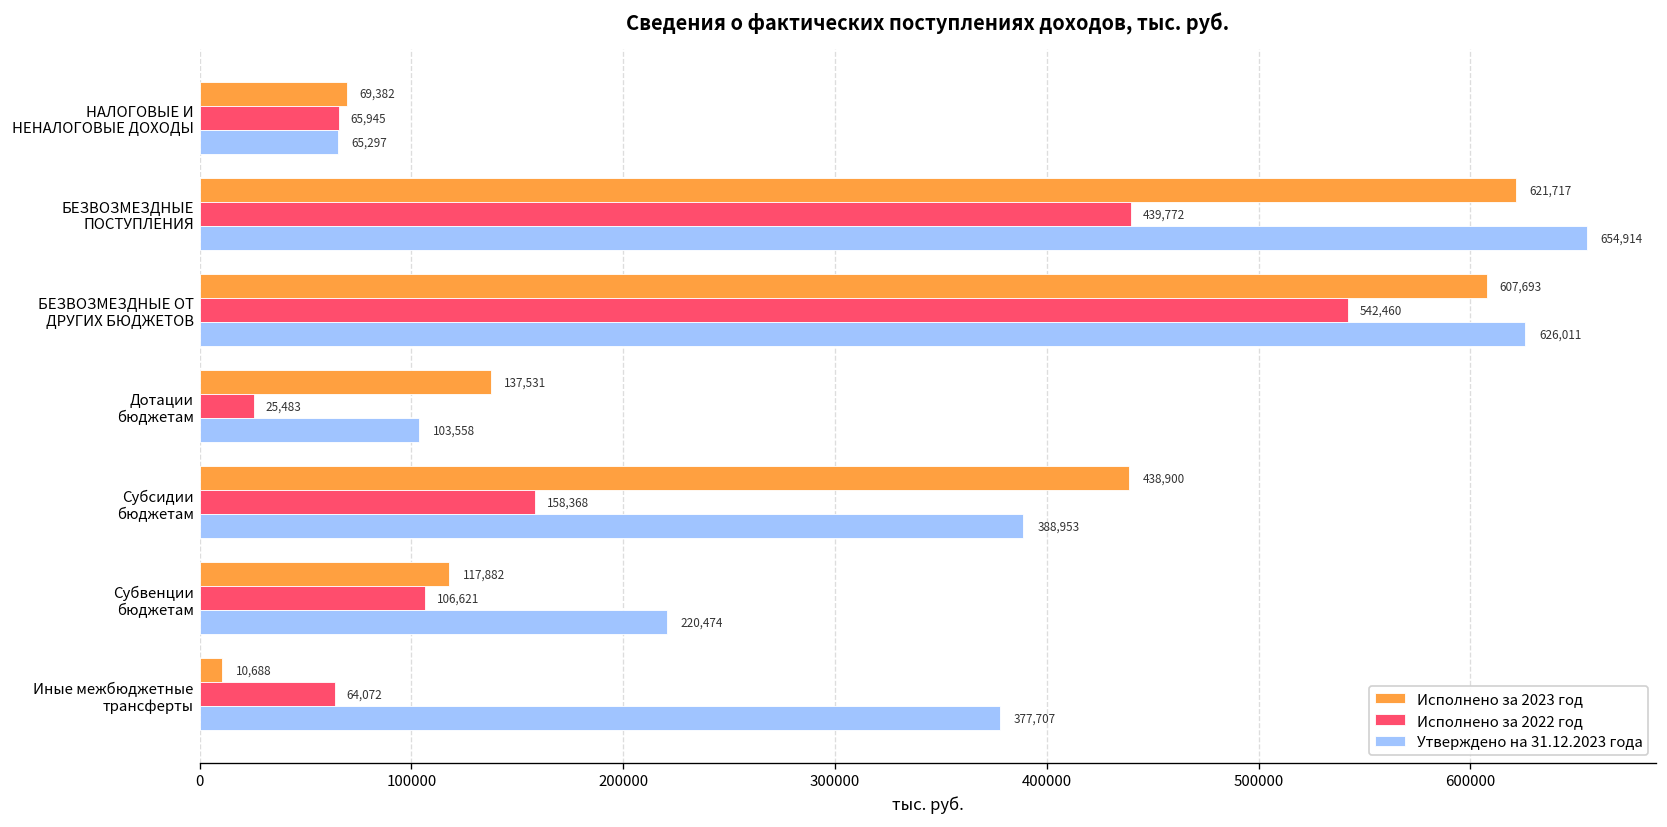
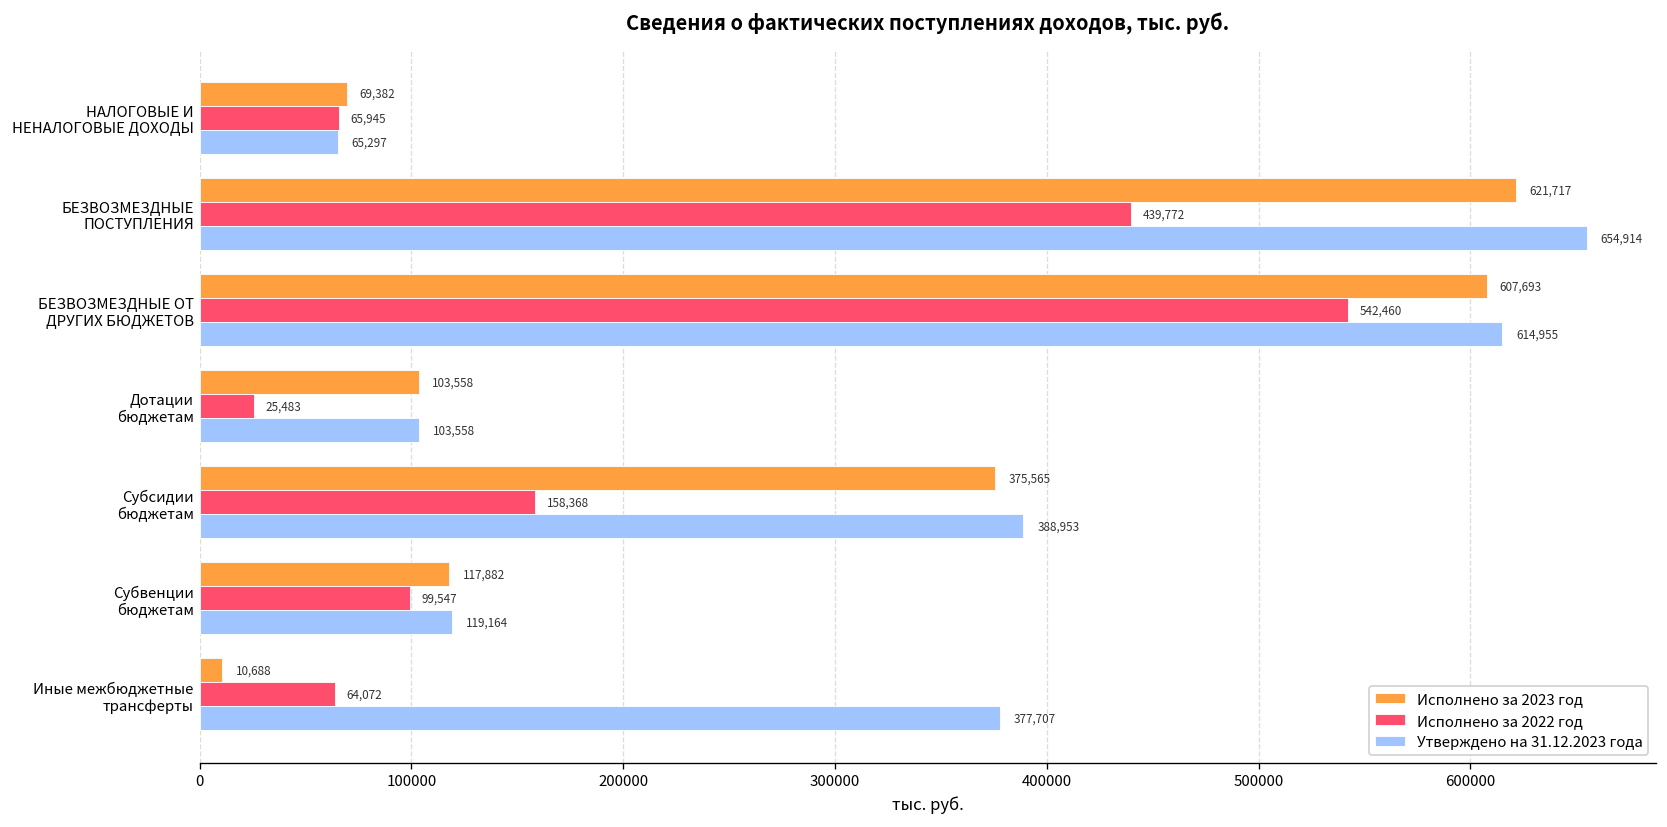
  {
    "Исполнено за 2023 год": {
      "НАЛОГОВЫЕ И НЕНАЛОГОВЫЕ ДОХОДЫ": "69,382",
      "БЕЗВОЗМЕЗДНЫЕ ПОСТУПЛЕНИЯ": "621,717",
      "БЕЗВОЗМЕЗДНЫЕ ОТ ДРУГИХ БЮДЖЕТОВ": "607,693",
-     "Дотации бюджетам": "137,531",
-     "Субсидии бюджетам": "438,900",
+     "Дотации бюджетам": "103,558",
+     "Субсидии бюджетам": "375,565",
      "Субвенции бюджетам": "117,882",
      "Иные межбюджетные трансферты": "10,688"
    },
    "Исполнено за 2022 год": {
      "НАЛОГОВЫЕ И НЕНАЛОГОВЫЕ ДОХОДЫ": "65,945",
      "БЕЗВОЗМЕЗДНЫЕ ПОСТУПЛЕНИЯ": "439,772",
      "БЕЗВОЗМЕЗДНЫЕ ОТ ДРУГИХ БЮДЖЕТОВ": "542,460",
      "Дотации бюджетам": "25,483",
      "Субсидии бюджетам": "158,368",
-     "Субвенции бюджетам": "106,621",
+     "Субвенции бюджетам": "99,547",
      "Иные межбюджетные трансферты": "64,072"
    },
    "Утверждено на 31.12.2023 года": {
      "НАЛОГОВЫЕ И НЕНАЛОГОВЫЕ ДОХОДЫ": "65,297",
      "БЕЗВОЗМЕЗДНЫЕ ПОСТУПЛЕНИЯ": "654,914",
-     "БЕЗВОЗМЕЗДНЫЕ ОТ ДРУГИХ БЮДЖЕТОВ": "626,011",
+     "БЕЗВОЗМЕЗДНЫЕ ОТ ДРУГИХ БЮДЖЕТОВ": "614,955",
      "Дотации бюджетам": "103,558",
      "Субсидии бюджетам": "388,953",
-     "Субвенции бюджетам": "220,474",
+     "Субвенции бюджетам": "119,164",
      "Иные межбюджетные трансферты": "377,707"
    }
  }
